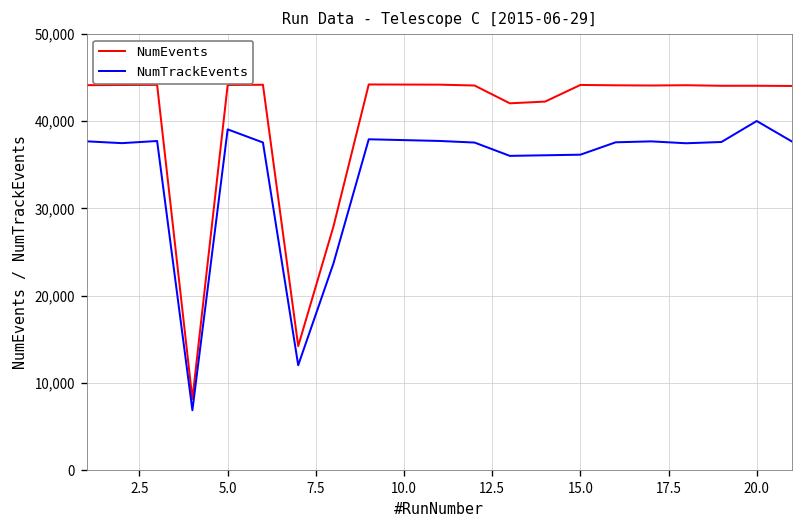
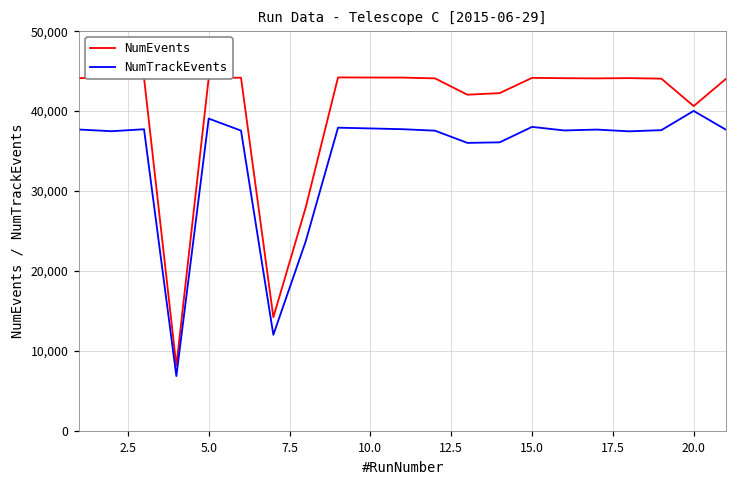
  {
    "NumEvents": {
      "5.0": "44,000",
      "15.0": "44,000",
-     "20.0": "44,000"
+     "20.0": "41,000"
    },
    "NumTrackEvents": {
      "5.0": "39,000",
-     "15.0": "36,000",
+     "15.0": "38,000",
      "20.0": "40,000"
    }
  }
